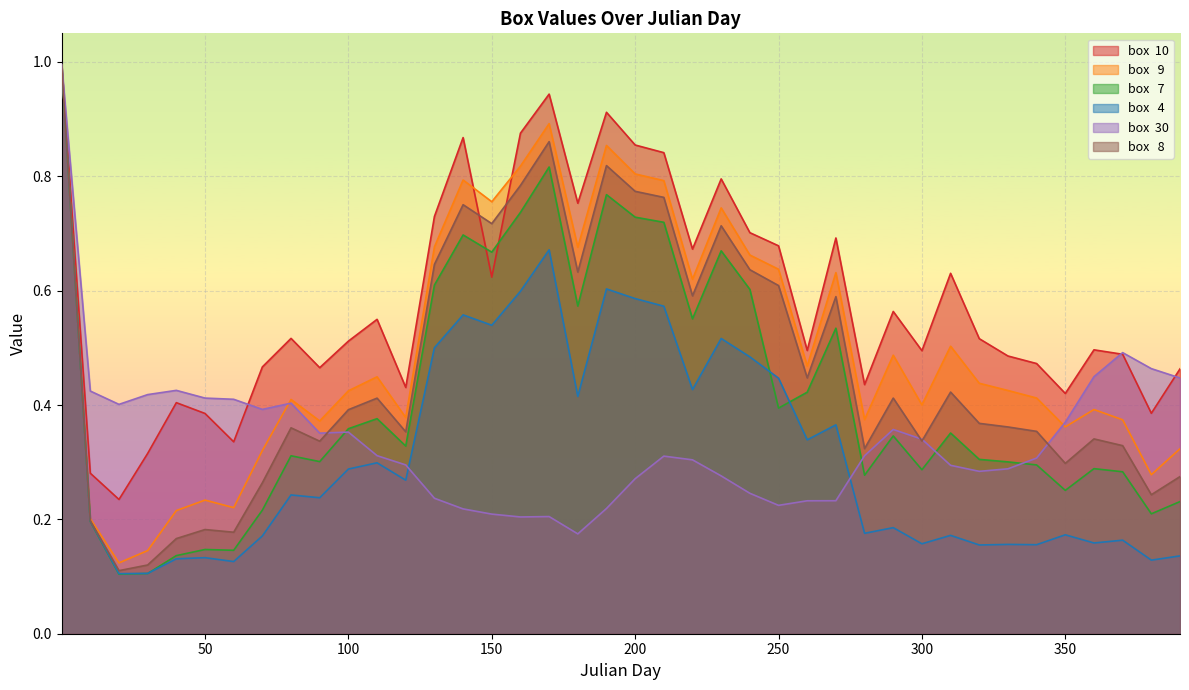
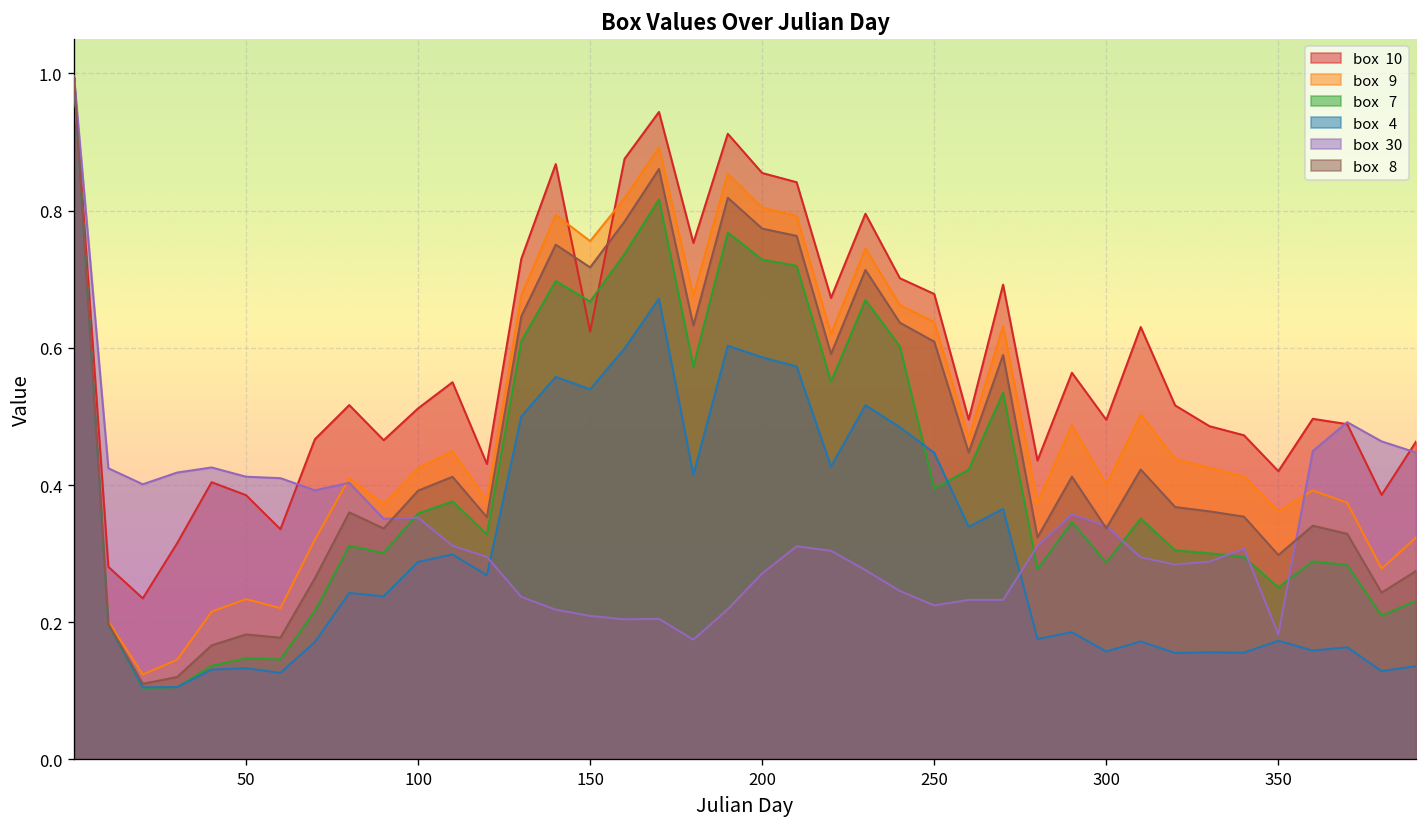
  {
    "box 10": {
      "50": 0.39,
      "100": 0.51,
      "150": 0.62,
      "200": 0.85,
      "250": 0.68,
      "300": 0.50,
      "350": 0.42
    },
    "box 9": {
      "50": 0.23,
      "100": 0.42,
      "150": 0.76,
      "200": 0.80,
      "250": 0.64,
      "300": 0.40,
      "350": 0.36
    },
    "box 7": {
      "50": 0.15,
      "100": 0.36,
      "150": 0.67,
      "200": 0.73,
      "250": 0.39,
      "300": 0.29,
      "350": 0.25
    },
    "box 4": {
      "50": 0.13,
      "100": 0.29,
      "150": 0.54,
      "200": 0.59,
      "250": 0.45,
      "300": 0.16,
      "350": 0.17
    },
    "box 30": {
      "50": 0.41,
      "100": 0.35,
      "150": 0.21,
      "200": 0.27,
      "250": 0.22,
-     "350": 0.37
+     "350": 0.18
    },
    "box 8": {
      "50": 0.18,
      "100": 0.39,
      "150": 0.72,
      "200": 0.77,
      "250": 0.61,
      "350": 0.30
    }
  }
